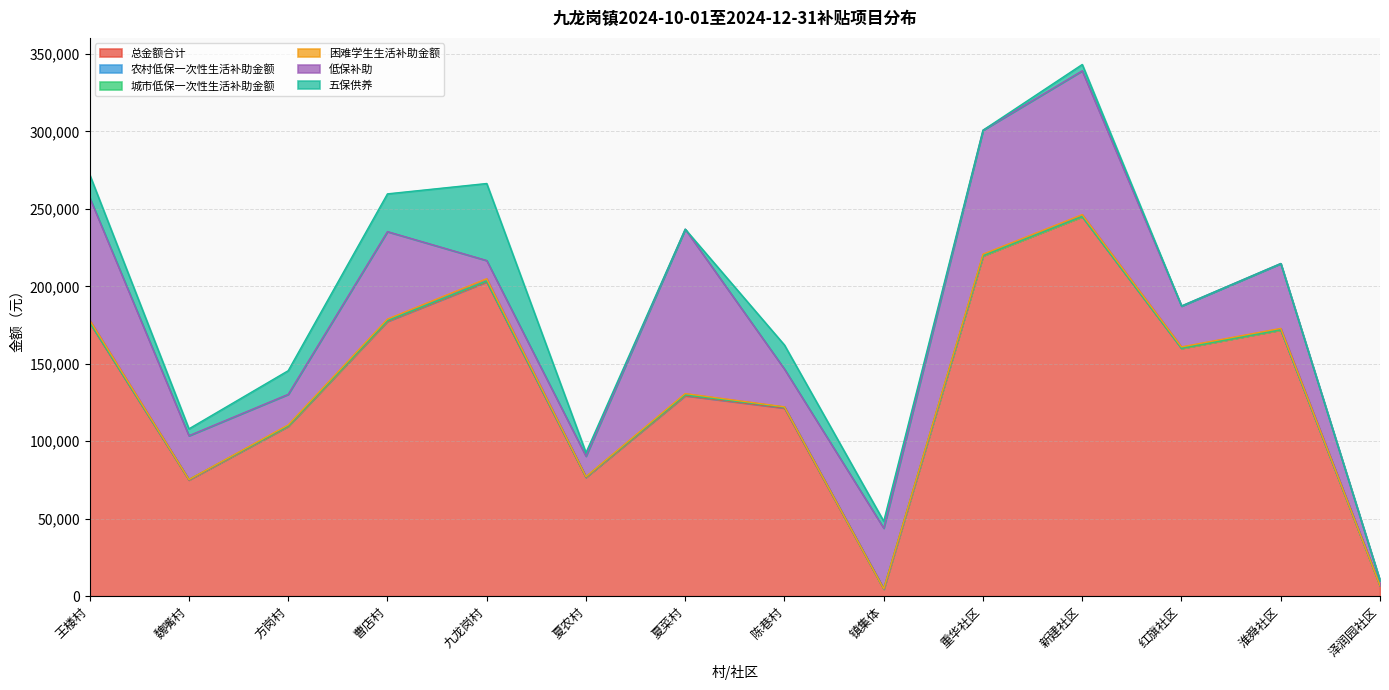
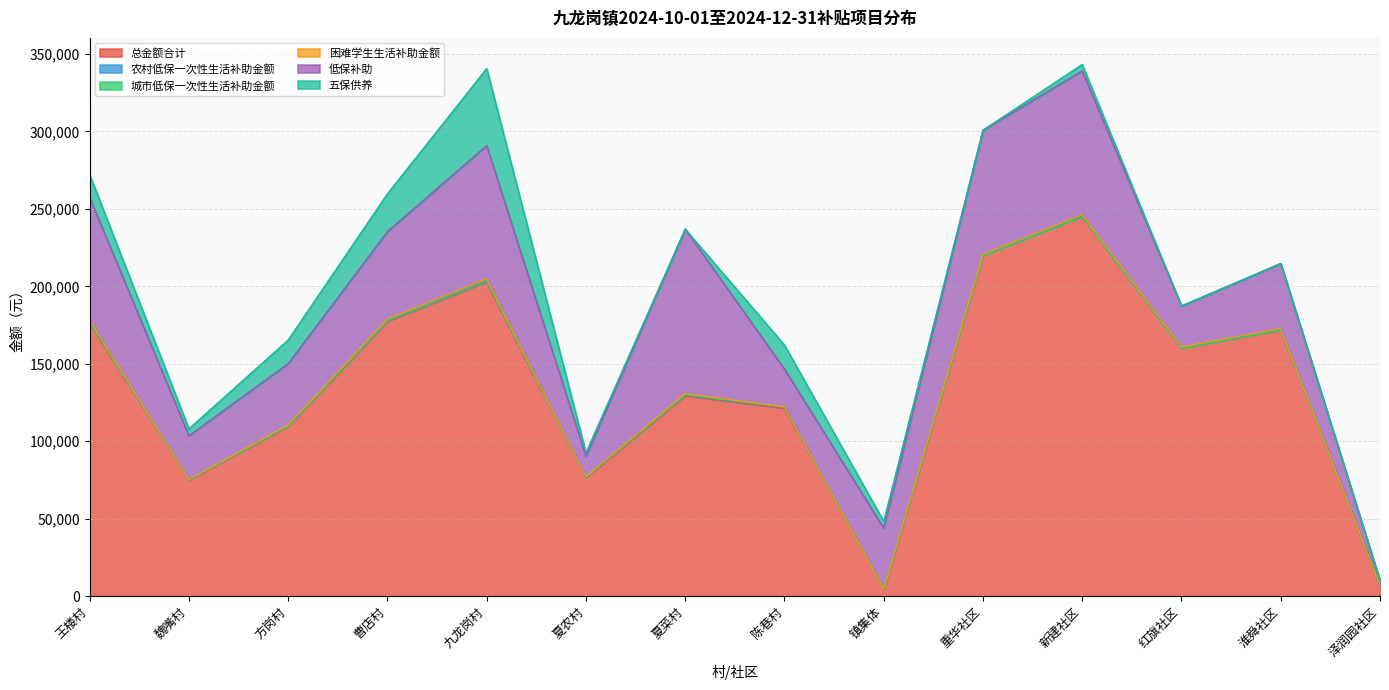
  {
    "低保补助": {
      "王楼村": "79,000",
      "魏嘴村": "28,000",
-     "方岗村": "20,000",
+     "方岗村": "40,000",
      "曹店村": "56,000",
-     "九龙岗村": "12,000",
+     "九龙岗村": "86,000",
      "夏农村": "13,000",
      "陈巷村": "24,000",
      "镇集体": "39,000",
      "新建社区": "93,000"
    }
  }
